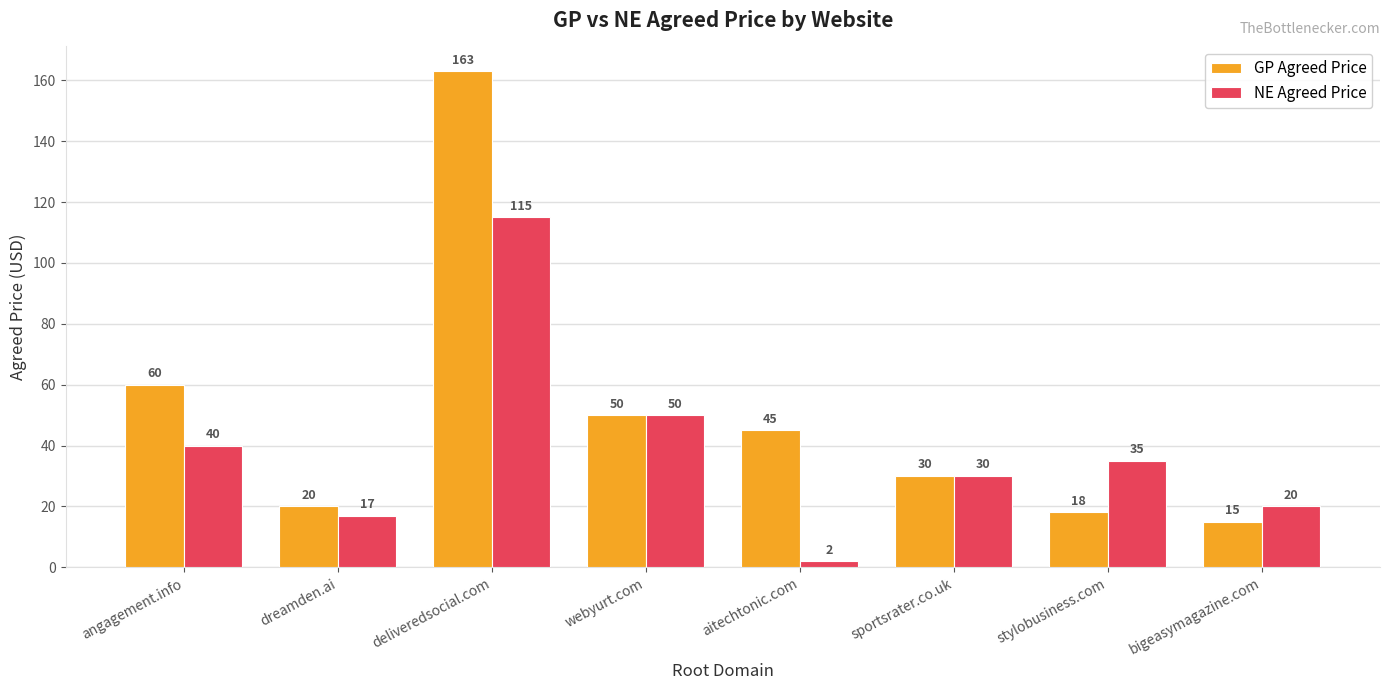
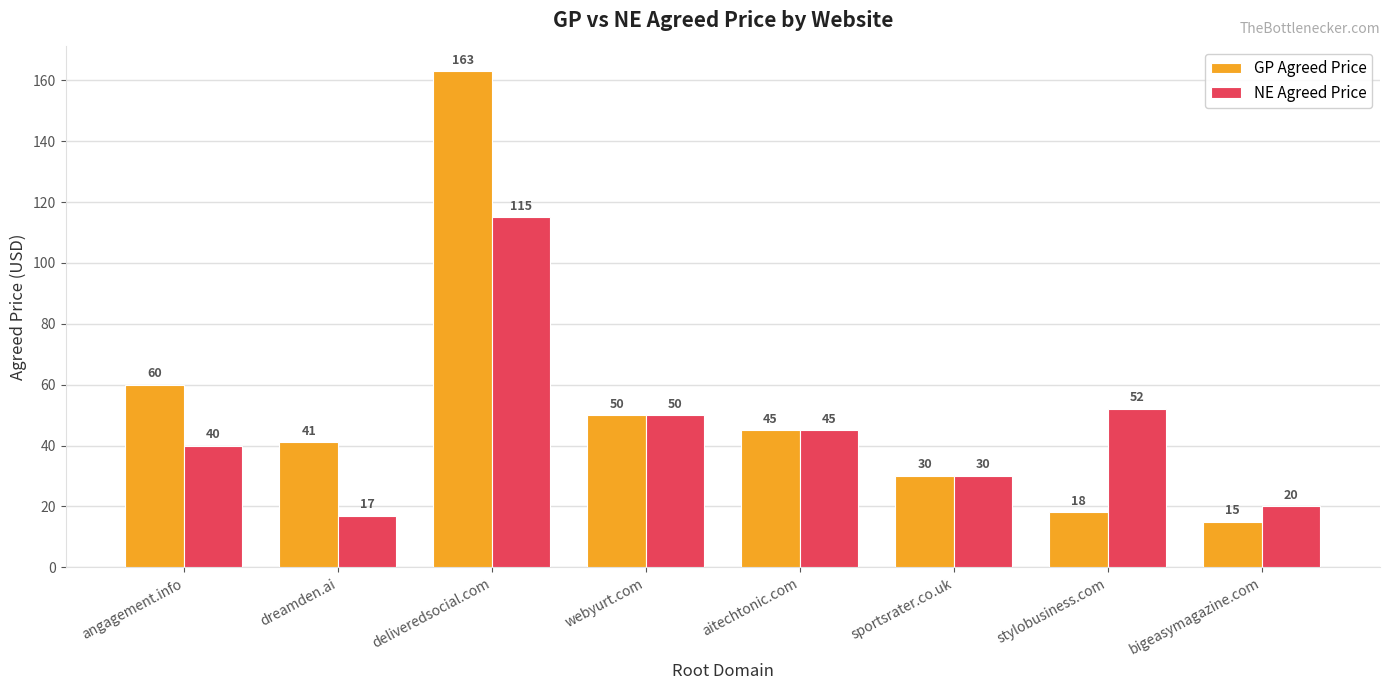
  {
    "GP Agreed Price": {
      "angagement.info": 60,
-     "dreamden.ai": 20,
+     "dreamden.ai": 41,
      "deliveredsocial.com": 163,
      "webyurt.com": 50,
      "aitechtonic.com": 45,
      "sportsrater.co.uk": 30,
      "stylobusiness.com": 18,
      "bigeasymagazine.com": 15
    },
    "NE Agreed Price": {
      "angagement.info": 40,
      "dreamden.ai": 17,
      "deliveredsocial.com": 115,
      "webyurt.com": 50,
-     "aitechtonic.com": 2,
+     "aitechtonic.com": 45,
      "sportsrater.co.uk": 30,
-     "stylobusiness.com": 35,
+     "stylobusiness.com": 52,
      "bigeasymagazine.com": 20
    }
  }
